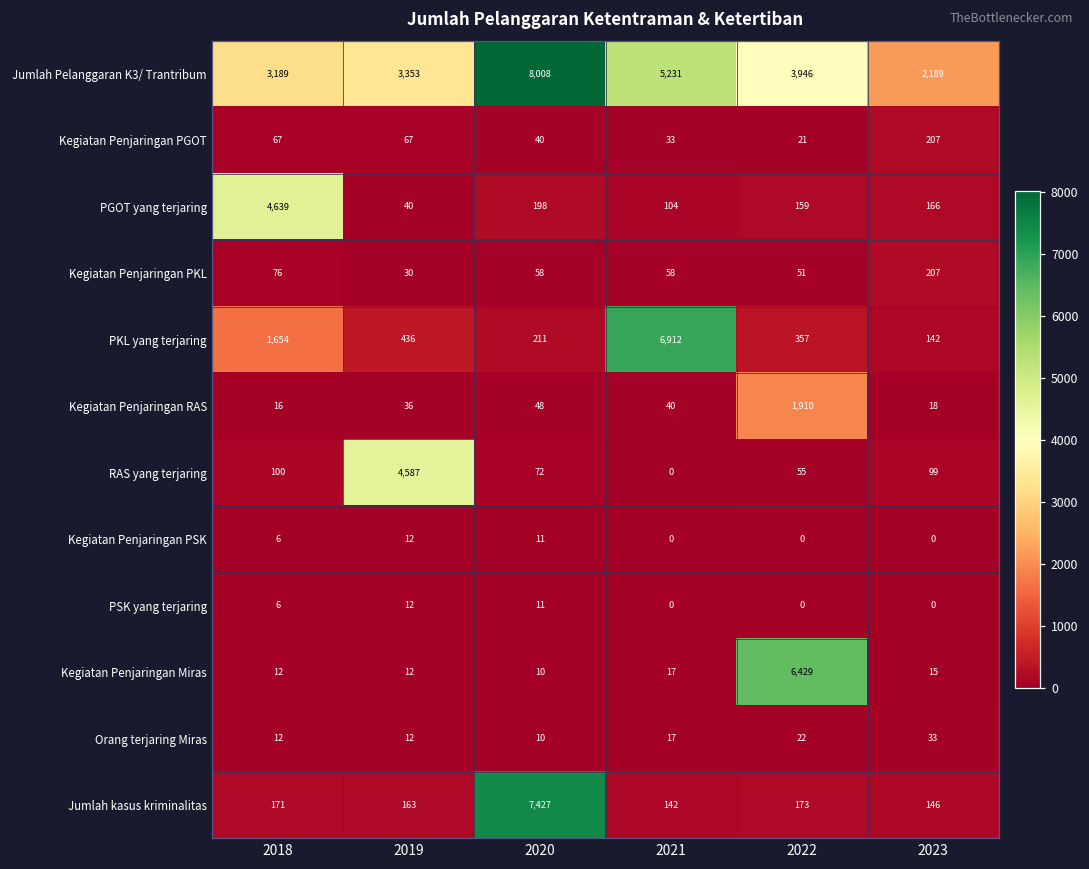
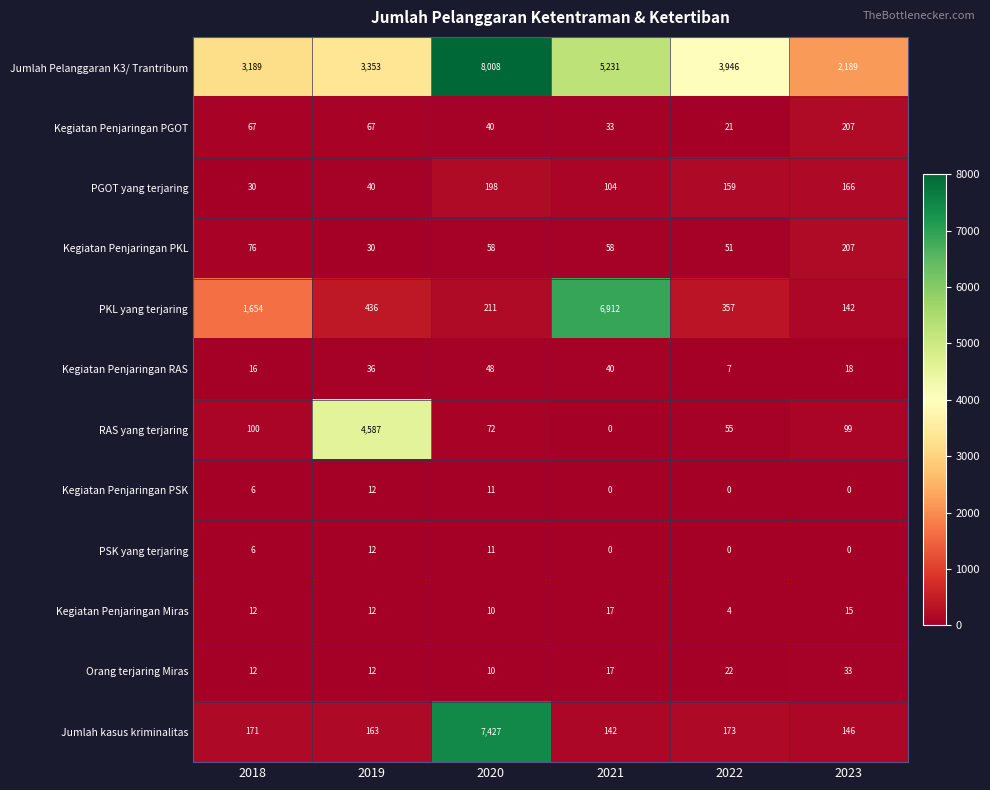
  {
    "Jumlah Pelanggaran K3/ Trantribum": {
      "2018": "3,189",
      "2019": "3,353",
      "2020": "8,008",
      "2021": "5,231",
      "2022": "3,946",
      "2023": "2,189"
    },
    "Kegiatan Penjaringan PGOT": {
      "2018": "67",
      "2019": "67",
      "2020": "40",
      "2021": "33",
      "2022": "21",
      "2023": "207"
    },
    "PGOT yang terjaring": {
-     "2018": "4,639",
+     "2018": "30",
      "2019": "40",
      "2020": "198",
      "2021": "104",
      "2022": "159",
      "2023": "166"
    },
    "Kegiatan Penjaringan PKL": {
      "2018": "76",
      "2019": "30",
      "2020": "58",
      "2021": "58",
      "2022": "51",
      "2023": "207"
    },
    "PKL yang terjaring": {
      "2018": "1,654",
      "2019": "436",
      "2020": "211",
      "2021": "6,912",
      "2022": "357",
      "2023": "142"
    },
    "Kegiatan Penjaringan RAS": {
      "2018": "16",
      "2019": "36",
      "2020": "48",
      "2021": "40",
-     "2022": "1,910",
+     "2022": "7",
      "2023": "18"
    },
    "RAS yang terjaring": {
      "2018": "100",
      "2019": "4,587",
      "2020": "72",
      "2021": "0",
      "2022": "55",
      "2023": "99"
    },
    "Kegiatan Penjaringan PSK": {
      "2018": "6",
      "2019": "12",
      "2020": "11",
      "2021": "0",
      "2022": "0",
      "2023": "0"
    },
    "PSK yang terjaring": {
      "2018": "6",
      "2019": "12",
      "2020": "11",
      "2021": "0",
      "2022": "0",
      "2023": "0"
    },
    "Kegiatan Penjaringan Miras": {
      "2018": "12",
      "2019": "12",
      "2020": "10",
      "2021": "17",
-     "2022": "6,429",
+     "2022": "4",
      "2023": "15"
    },
    "Orang terjaring Miras": {
      "2018": "12",
      "2019": "12",
      "2020": "10",
      "2021": "17",
      "2022": "22",
      "2023": "33"
    },
    "Jumlah kasus kriminalitas": {
      "2018": "171",
      "2019": "163",
      "2020": "7,427",
      "2021": "142",
      "2022": "173",
      "2023": "146"
    }
  }
